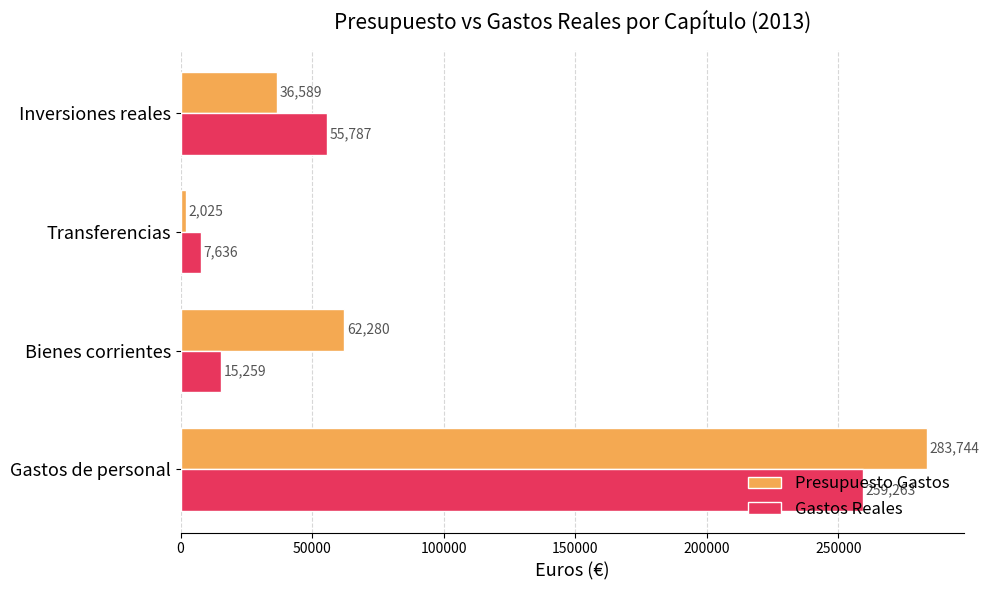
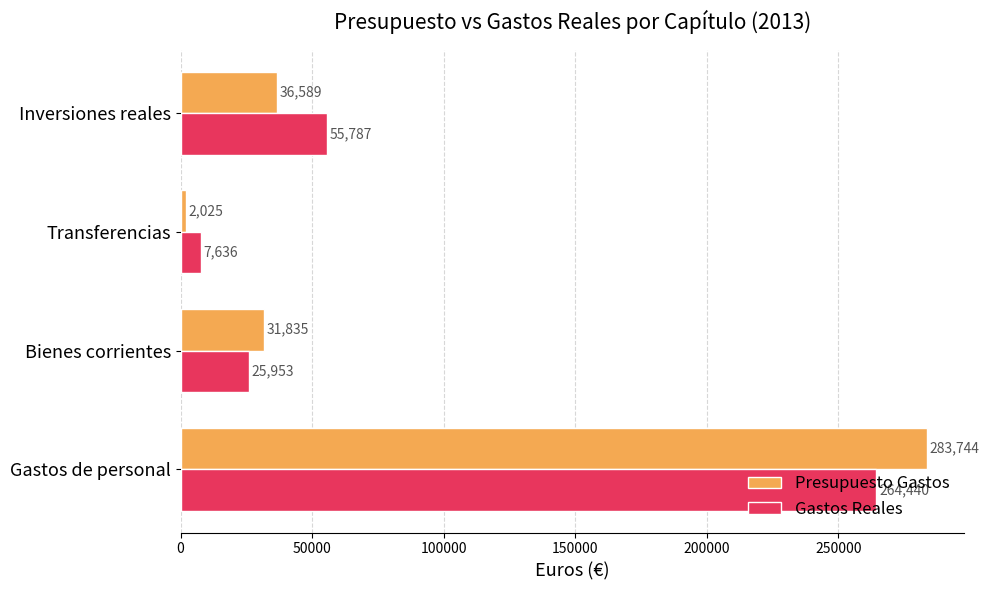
  {
    "Presupuesto Gastos": {
      "Inversiones reales": "36,589",
      "Transferencias": "2,025",
-     "Bienes corrientes": "62,280",
+     "Bienes corrientes": "31,835",
      "Gastos de personal": "283,744"
    },
    "Gastos Reales": {
      "Inversiones reales": "55,787",
      "Transferencias": "7,636",
-     "Bienes corrientes": "15,259",
-     "Gastos de personal": "259,263"
+     "Bienes corrientes": "25,953",
+     "Gastos de personal": "264,440"
    }
  }
